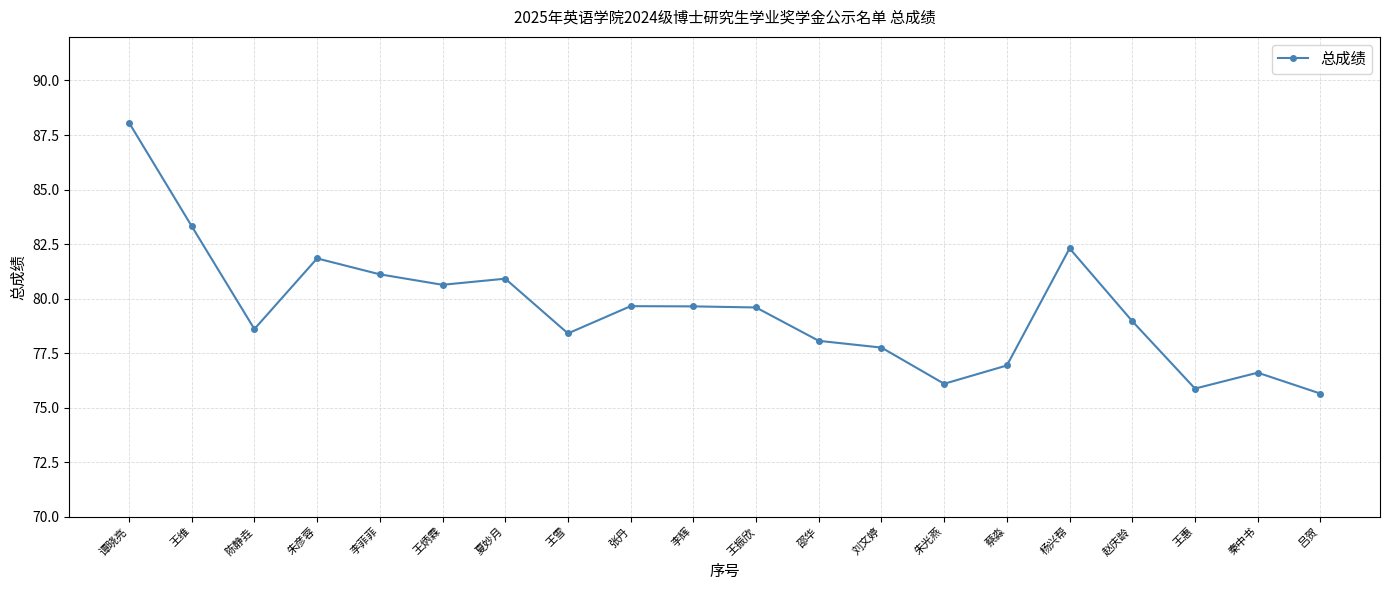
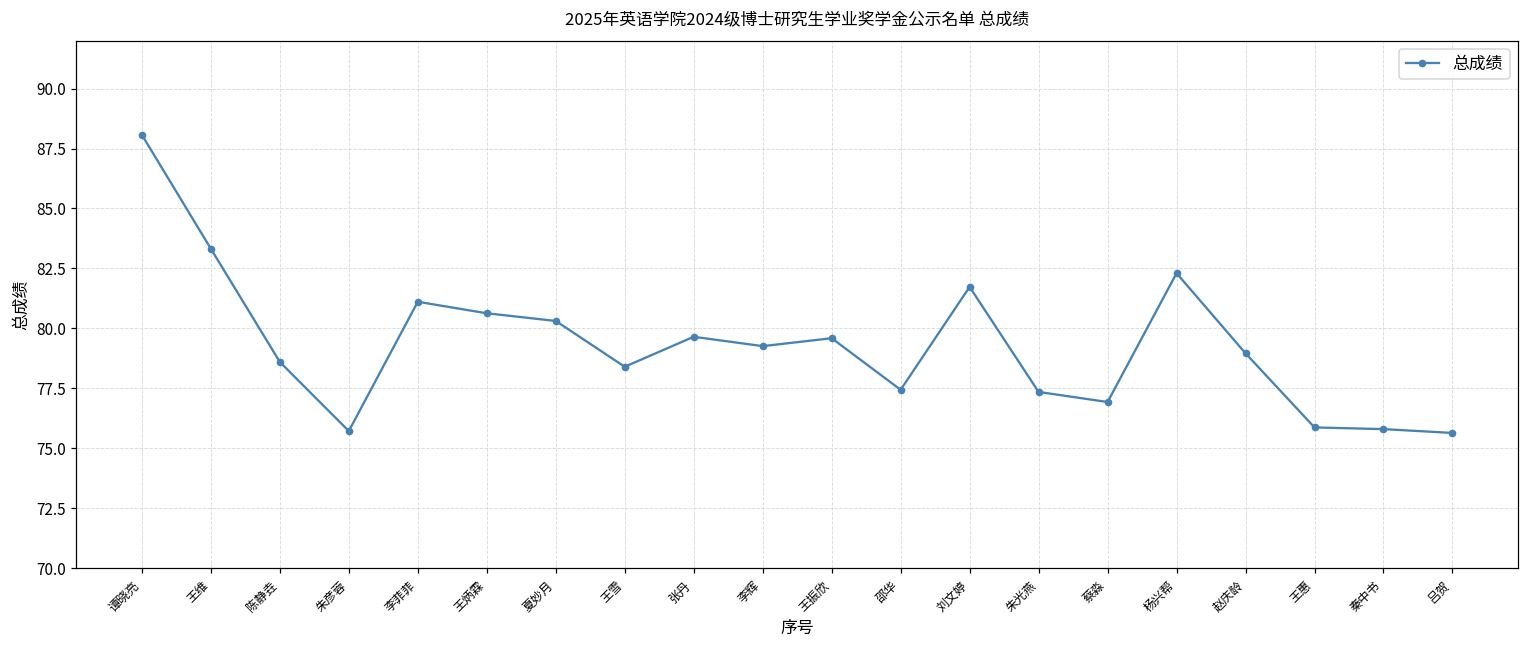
  {
    "谭晓亮": 88.1,
    "王维": 83.3,
    "陈静垚": 78.6,
-   "朱彦蓉": 81.8,
+   "朱彦蓉": 75.7,
    "李菲菲": 81.1,
    "王炳霖": 80.6,
-   "夏妙月": 80.9,
+   "夏妙月": 80.3,
    "王雪": 78.4,
    "张丹": 79.7,
-   "李辉": 79.6,
+   "李辉": 79.3,
    "王振欣": 79.6,
-   "邵华": 78.1,
-   "刘文婷": 77.8,
-   "朱光燕": 76.1,
+   "邵华": 77.4,
+   "刘文婷": 81.7,
+   "朱光燕": 77.4,
    "蔡淼": 76.9,
    "杨兴帮": 82.3,
    "赵庆龄": 79.0,
    "王惠": 75.9,
-   "秦中书": 76.6,
+   "秦中书": 75.8,
    "吕贺": 75.6
  }
